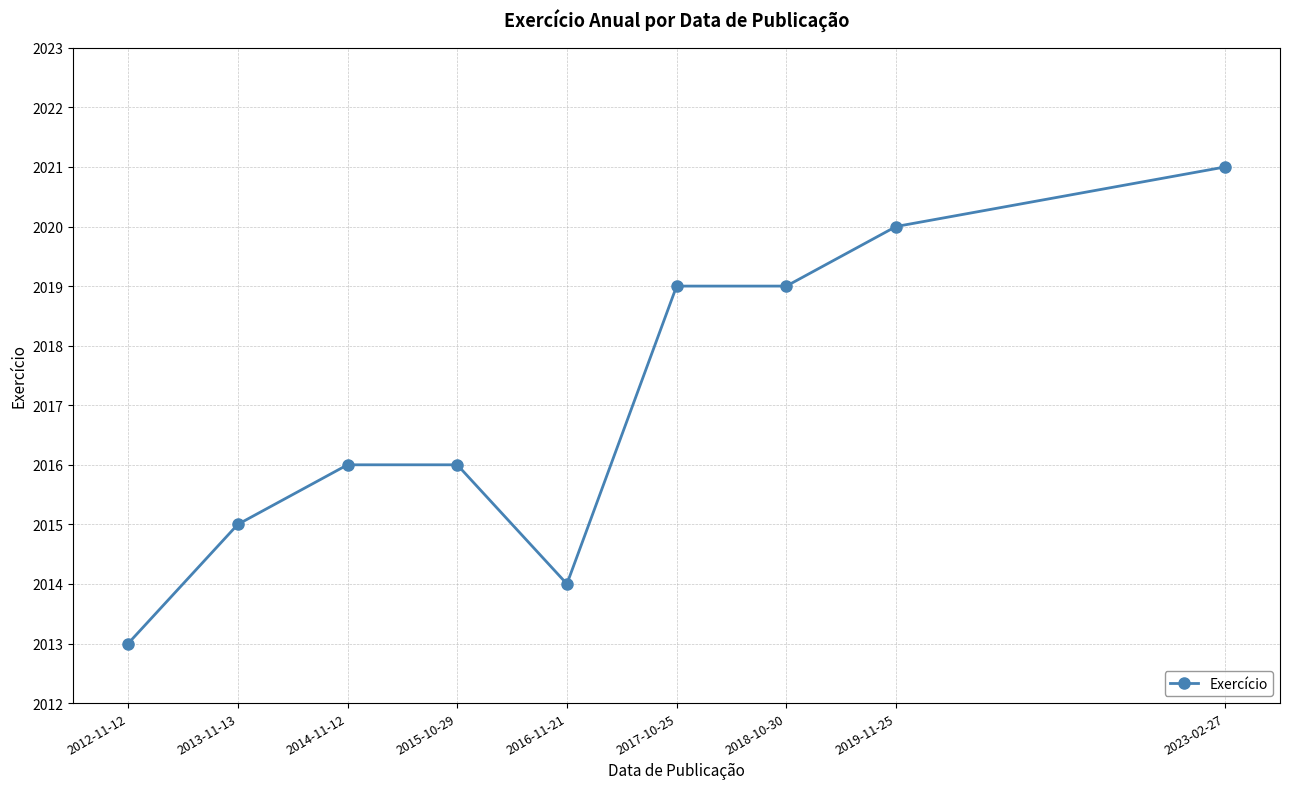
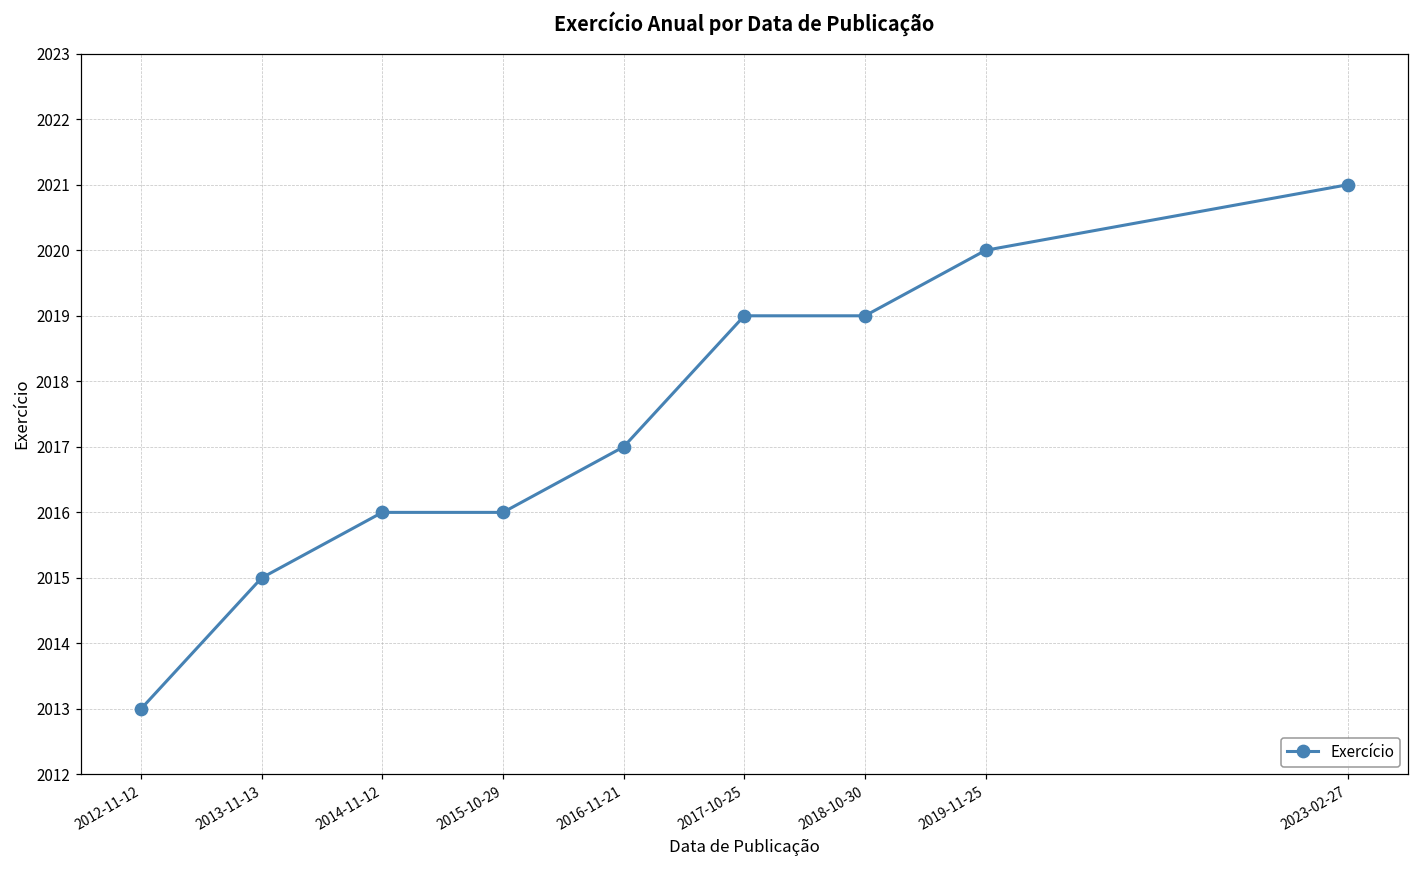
  {
    "2012-11-12": 2013,
    "2013-11-13": 2015,
    "2014-11-12": 2016,
    "2015-10-29": 2016,
-   "2016-11-21": 2014,
+   "2016-11-21": 2017,
    "2017-10-25": 2019,
    "2018-10-30": 2019,
    "2019-11-25": 2020,
    "2023-02-27": 2021
  }
